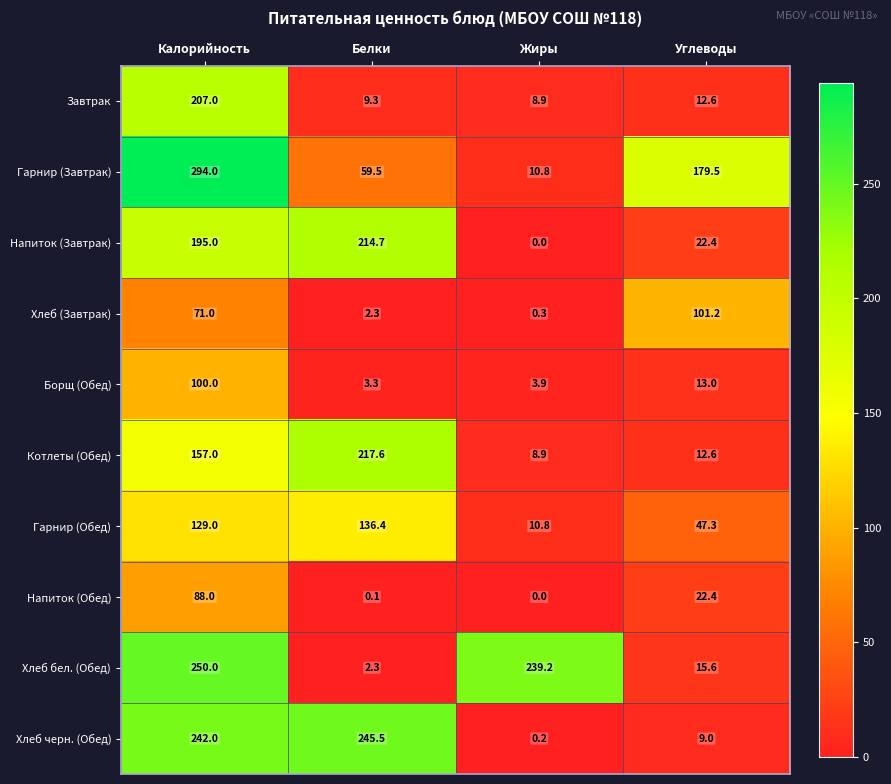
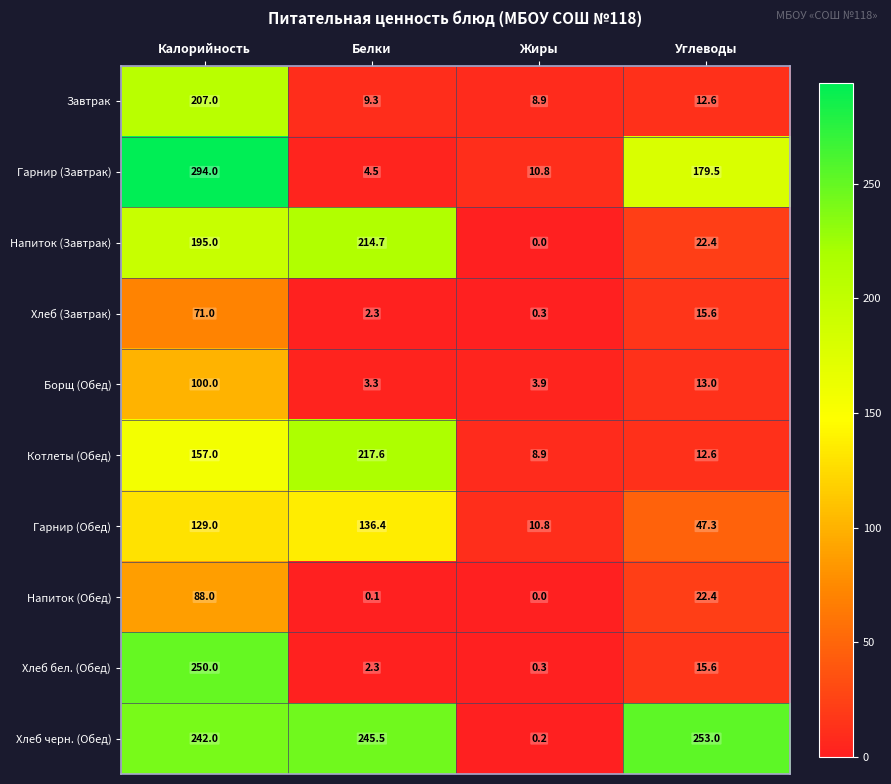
  {
    "Гарнир (Завтрак)": {
-     "Белки": 59.5
+     "Белки": 4.5
    },
    "Хлеб (Завтрак)": {
-     "Углеводы": 101.2
+     "Углеводы": 15.6
    },
    "Хлеб бел. (Обед)": {
-     "Жиры": 239.2
+     "Жиры": 0.3
    },
    "Хлеб черн. (Обед)": {
-     "Углеводы": 9.0
+     "Углеводы": 253.0
    }
  }
